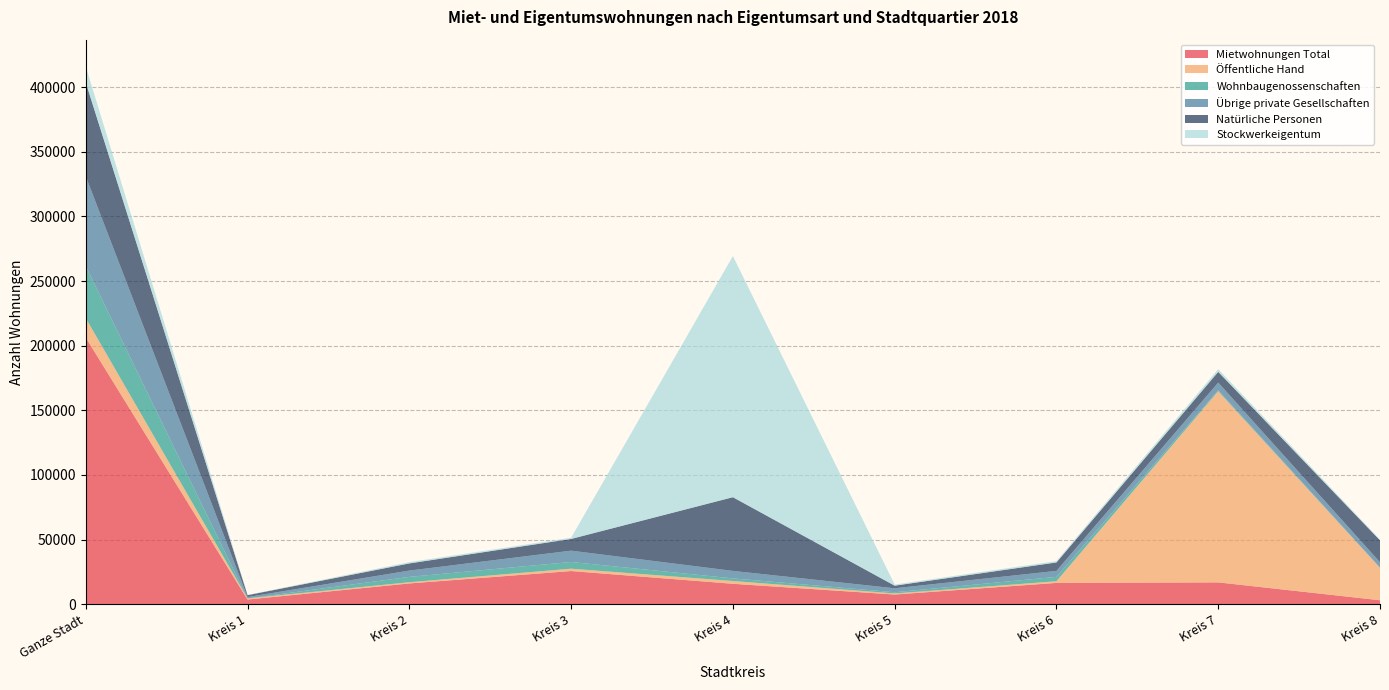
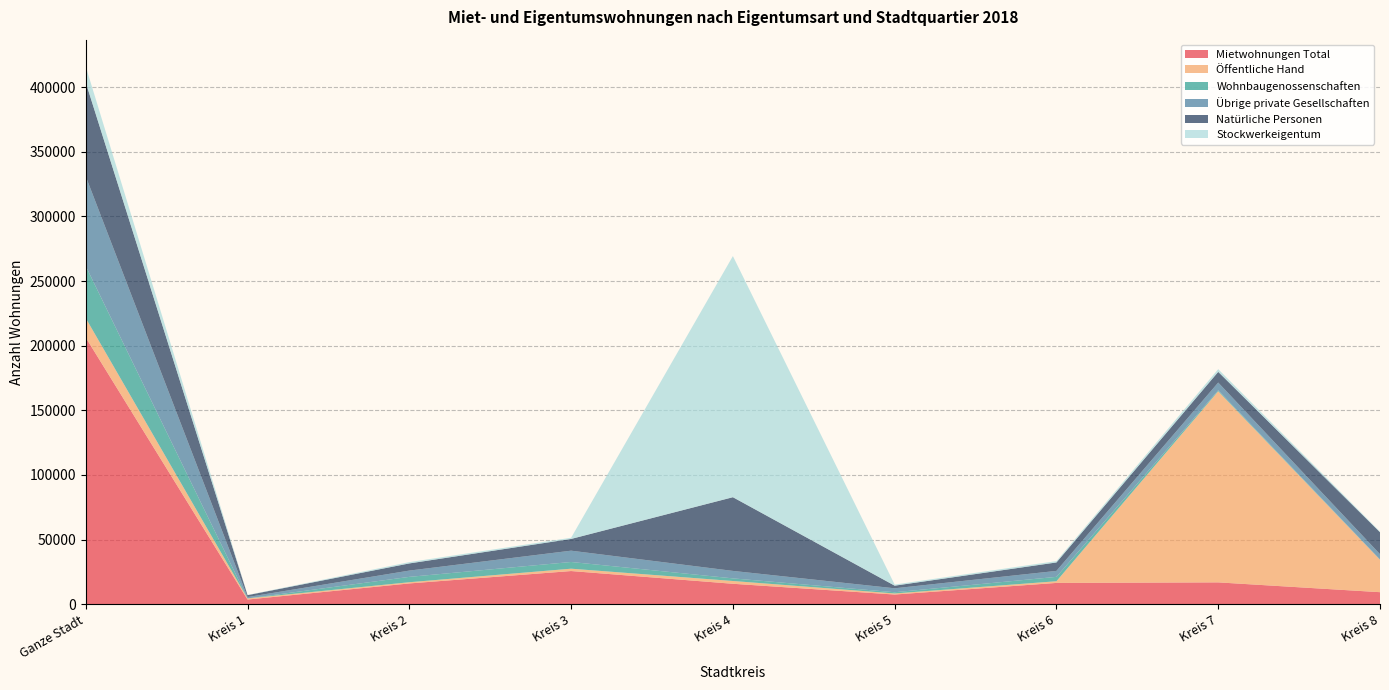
  {
    "Mietwohnungen Total": {
      "Ganze Stadt": 206000,
      "Kreis 4": 16000,
      "Kreis 7": 17000,
-     "Kreis 8": 3000
+     "Kreis 8": 9000
    },
    "Öffentliche Hand": {
      "Ganze Stadt": 15000,
      "Kreis 4": 2000
    },
    "Natürliche Personen": {
      "Ganze Stadt": 73000,
      "Kreis 4": 57000,
      "Kreis 7": 8000
    },
    "Stockwerkeigentum": {
      "Ganze Stadt": 12000,
      "Kreis 4": 186000,
      "Kreis 7": 2000
    }
  }
